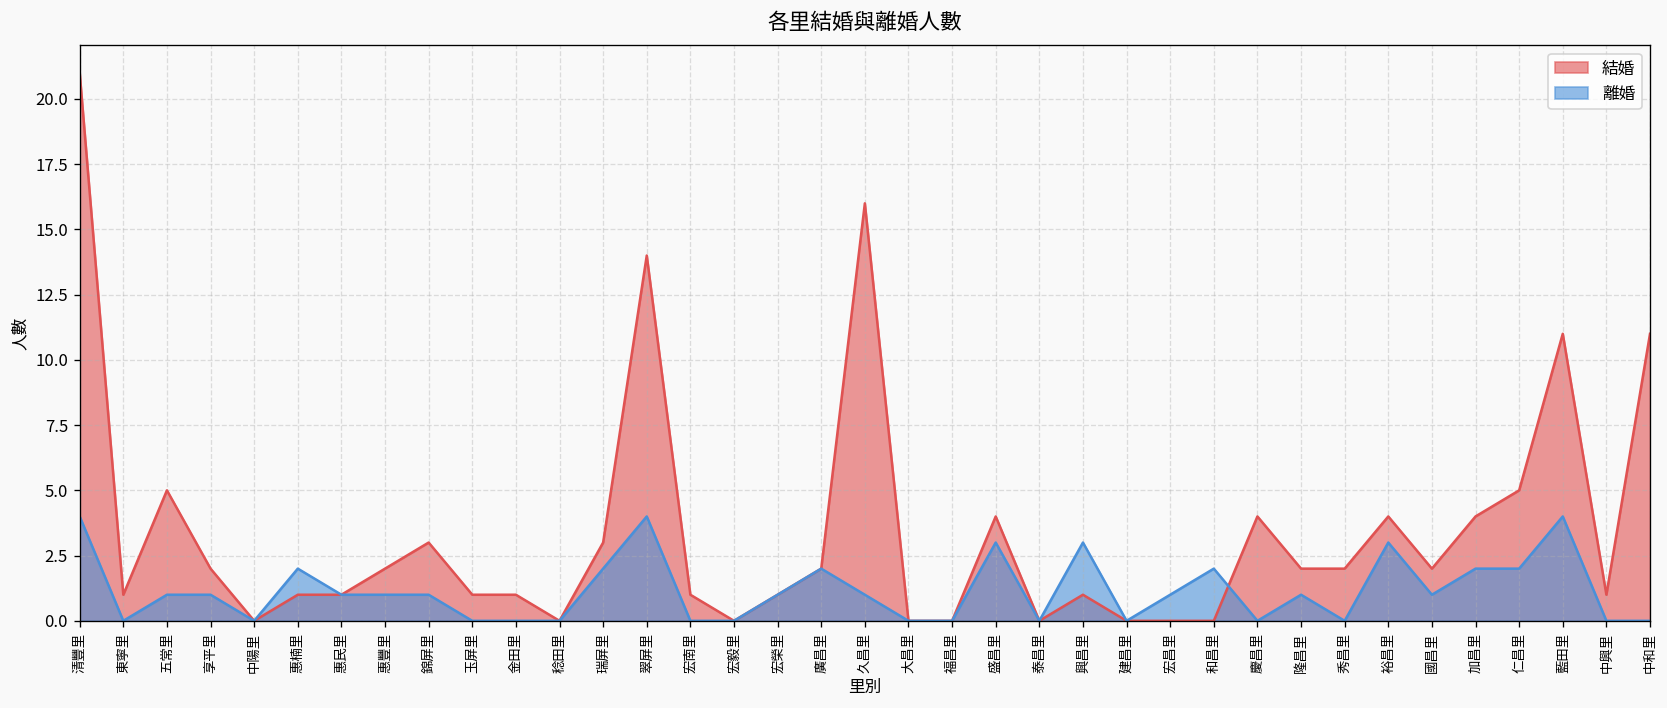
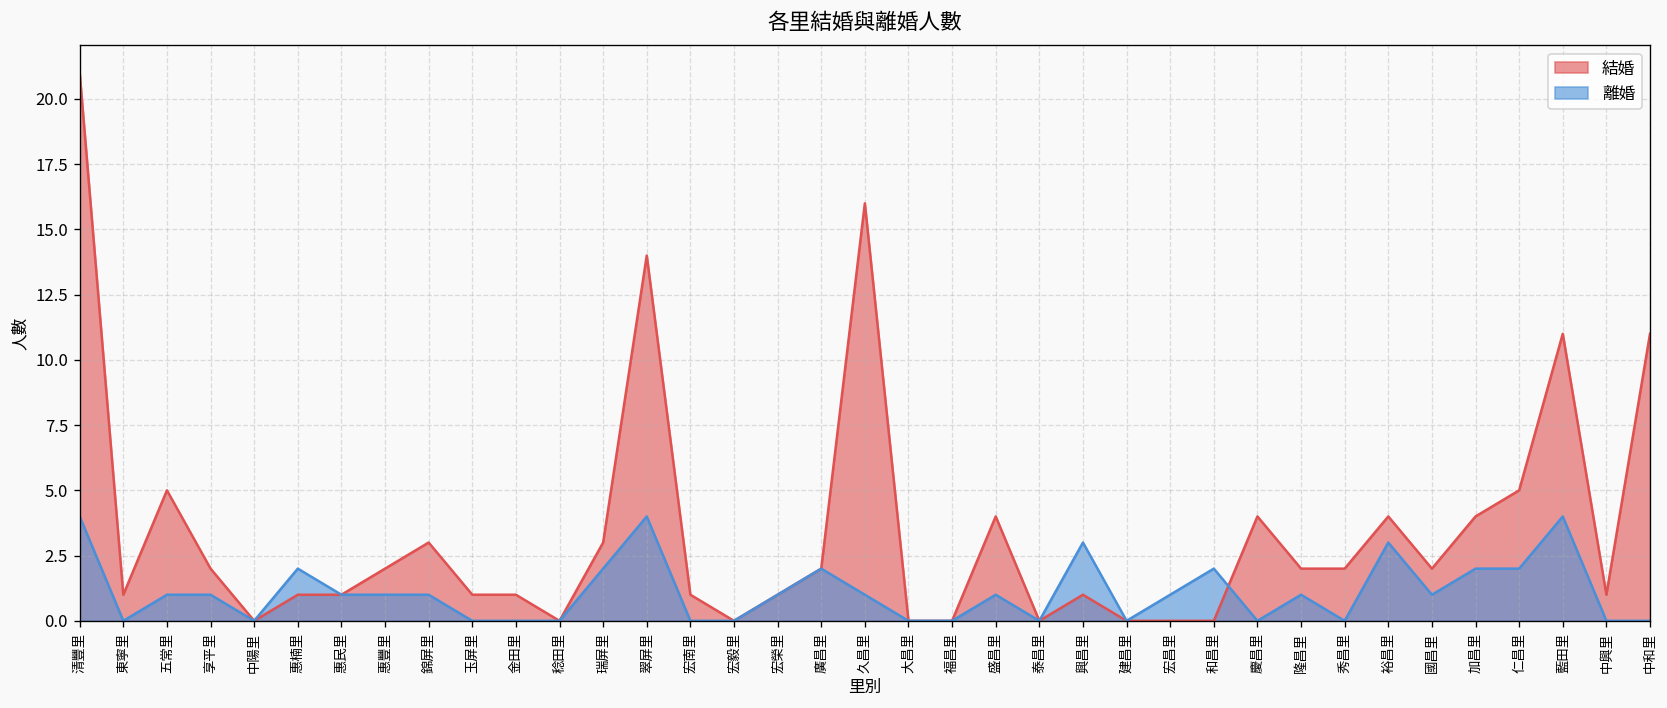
  {
    "結婚": {
      "清豐里": 21,
      "東寧里": 1,
      "五常里": 5,
      "享平里": 2,
      "惠楠里": 1,
      "惠豐里": 2,
      "錦屏里": 3,
      "玉屏里": 1,
      "金田里": 1,
      "瑞屏里": 3,
      "翠屏里": 14,
      "宏南里": 1,
      "久昌里": 16,
      "盛昌里": 4,
      "興昌里": 1,
      "宏昌里": 0,
      "和昌里": 0,
      "慶昌里": 4,
      "隆昌里": 2,
      "秀昌里": 2,
      "裕昌里": 4,
      "國昌里": 2,
      "加昌里": 4,
      "仁昌里": 5,
      "藍田里": 11,
      "中興里": 1,
      "中和里": 11
    },
    "離婚": {
      "清豐里": 4,
      "東寧里": 0,
      "五常里": 1,
      "享平里": 1,
      "惠楠里": 2,
      "惠豐里": 1,
      "錦屏里": 1,
      "玉屏里": 0,
      "金田里": 0,
      "瑞屏里": 2,
      "翠屏里": 4,
      "宏南里": 0,
      "久昌里": 1,
-     "盛昌里": 3,
+     "盛昌里": 1,
      "興昌里": 3,
      "宏昌里": 1,
      "和昌里": 2,
      "慶昌里": 0,
      "隆昌里": 1,
      "秀昌里": 0,
      "裕昌里": 3,
      "國昌里": 1,
      "加昌里": 2,
      "仁昌里": 2,
      "藍田里": 4,
      "中興里": 0,
      "中和里": 0
    }
  }
